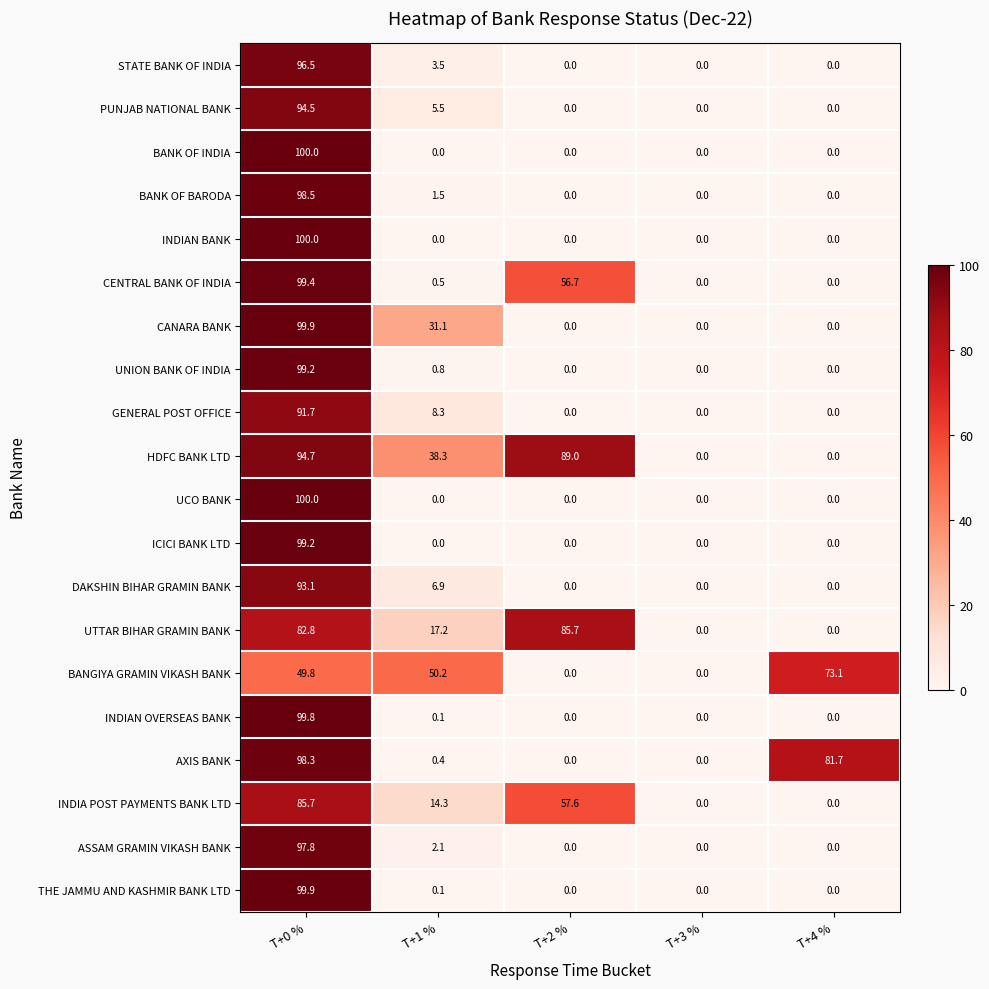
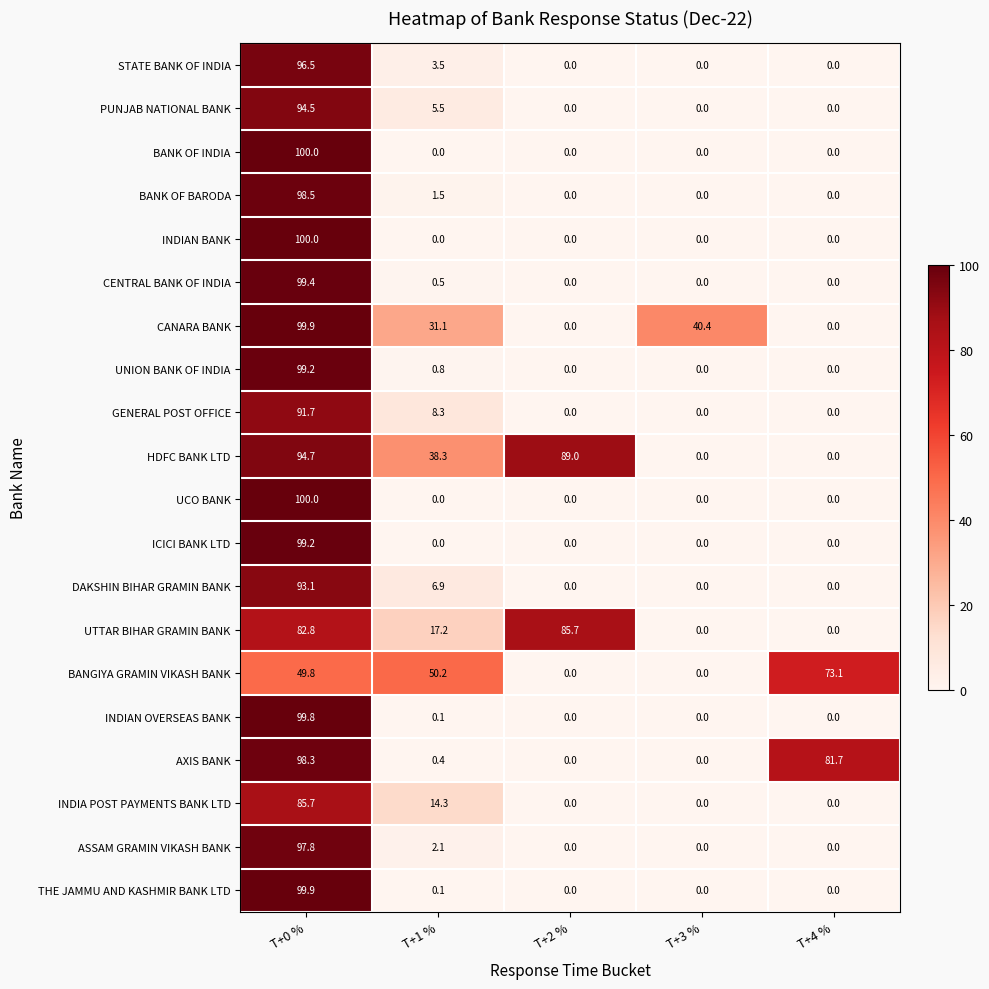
  {
    "STATE BANK OF INDIA": {
      "T+0 %": 96.5,
      "T+1 %": 3.5,
      "T+2 %": 0.0,
      "T+3 %": 0.0,
      "T+4 %": 0.0
    },
    "PUNJAB NATIONAL BANK": {
      "T+0 %": 94.5,
      "T+1 %": 5.5,
      "T+2 %": 0.0,
      "T+3 %": 0.0,
      "T+4 %": 0.0
    },
    "BANK OF INDIA": {
      "T+0 %": 100.0,
      "T+1 %": 0.0,
      "T+2 %": 0.0,
      "T+3 %": 0.0,
      "T+4 %": 0.0
    },
    "BANK OF BARODA": {
      "T+0 %": 98.5,
      "T+1 %": 1.5,
      "T+2 %": 0.0,
      "T+3 %": 0.0,
      "T+4 %": 0.0
    },
    "INDIAN BANK": {
      "T+0 %": 100.0,
      "T+1 %": 0.0,
      "T+2 %": 0.0,
      "T+3 %": 0.0,
      "T+4 %": 0.0
    },
    "CENTRAL BANK OF INDIA": {
      "T+0 %": 99.4,
      "T+1 %": 0.5,
-     "T+2 %": 56.7,
+     "T+2 %": 0.0,
      "T+3 %": 0.0,
      "T+4 %": 0.0
    },
    "CANARA BANK": {
      "T+0 %": 99.9,
      "T+1 %": 31.1,
      "T+2 %": 0.0,
-     "T+3 %": 0.0,
+     "T+3 %": 40.4,
      "T+4 %": 0.0
    },
    "UNION BANK OF INDIA": {
      "T+0 %": 99.2,
      "T+1 %": 0.8,
      "T+2 %": 0.0,
      "T+3 %": 0.0,
      "T+4 %": 0.0
    },
    "GENERAL POST OFFICE": {
      "T+0 %": 91.7,
      "T+1 %": 8.3,
      "T+2 %": 0.0,
      "T+3 %": 0.0,
      "T+4 %": 0.0
    },
    "HDFC BANK LTD": {
      "T+0 %": 94.7,
      "T+1 %": 38.3,
      "T+2 %": 89.0,
      "T+3 %": 0.0,
      "T+4 %": 0.0
    },
    "UCO BANK": {
      "T+0 %": 100.0,
      "T+1 %": 0.0,
      "T+2 %": 0.0,
      "T+3 %": 0.0,
      "T+4 %": 0.0
    },
    "ICICI BANK LTD": {
      "T+0 %": 99.2,
      "T+1 %": 0.0,
      "T+2 %": 0.0,
      "T+3 %": 0.0,
      "T+4 %": 0.0
    },
    "DAKSHIN BIHAR GRAMIN BANK": {
      "T+0 %": 93.1,
      "T+1 %": 6.9,
      "T+2 %": 0.0,
      "T+3 %": 0.0,
      "T+4 %": 0.0
    },
    "UTTAR BIHAR GRAMIN BANK": {
      "T+0 %": 82.8,
      "T+1 %": 17.2,
      "T+2 %": 85.7,
      "T+3 %": 0.0,
      "T+4 %": 0.0
    },
    "BANGIYA GRAMIN VIKASH BANK": {
      "T+0 %": 49.8,
      "T+1 %": 50.2,
      "T+2 %": 0.0,
      "T+3 %": 0.0,
      "T+4 %": 73.1
    },
    "INDIAN OVERSEAS BANK": {
      "T+0 %": 99.8,
      "T+1 %": 0.1,
      "T+2 %": 0.0,
      "T+3 %": 0.0,
      "T+4 %": 0.0
    },
    "AXIS BANK": {
      "T+0 %": 98.3,
      "T+1 %": 0.4,
      "T+2 %": 0.0,
      "T+3 %": 0.0,
      "T+4 %": 81.7
    },
    "INDIA POST PAYMENTS BANK LTD": {
      "T+0 %": 85.7,
      "T+1 %": 14.3,
-     "T+2 %": 57.6,
+     "T+2 %": 0.0,
      "T+3 %": 0.0,
      "T+4 %": 0.0
    },
    "ASSAM GRAMIN VIKASH BANK": {
      "T+0 %": 97.8,
      "T+1 %": 2.1,
      "T+2 %": 0.0,
      "T+3 %": 0.0,
      "T+4 %": 0.0
    },
    "THE JAMMU AND KASHMIR BANK LTD": {
      "T+0 %": 99.9,
      "T+1 %": 0.1,
      "T+2 %": 0.0,
      "T+3 %": 0.0,
      "T+4 %": 0.0
    }
  }
